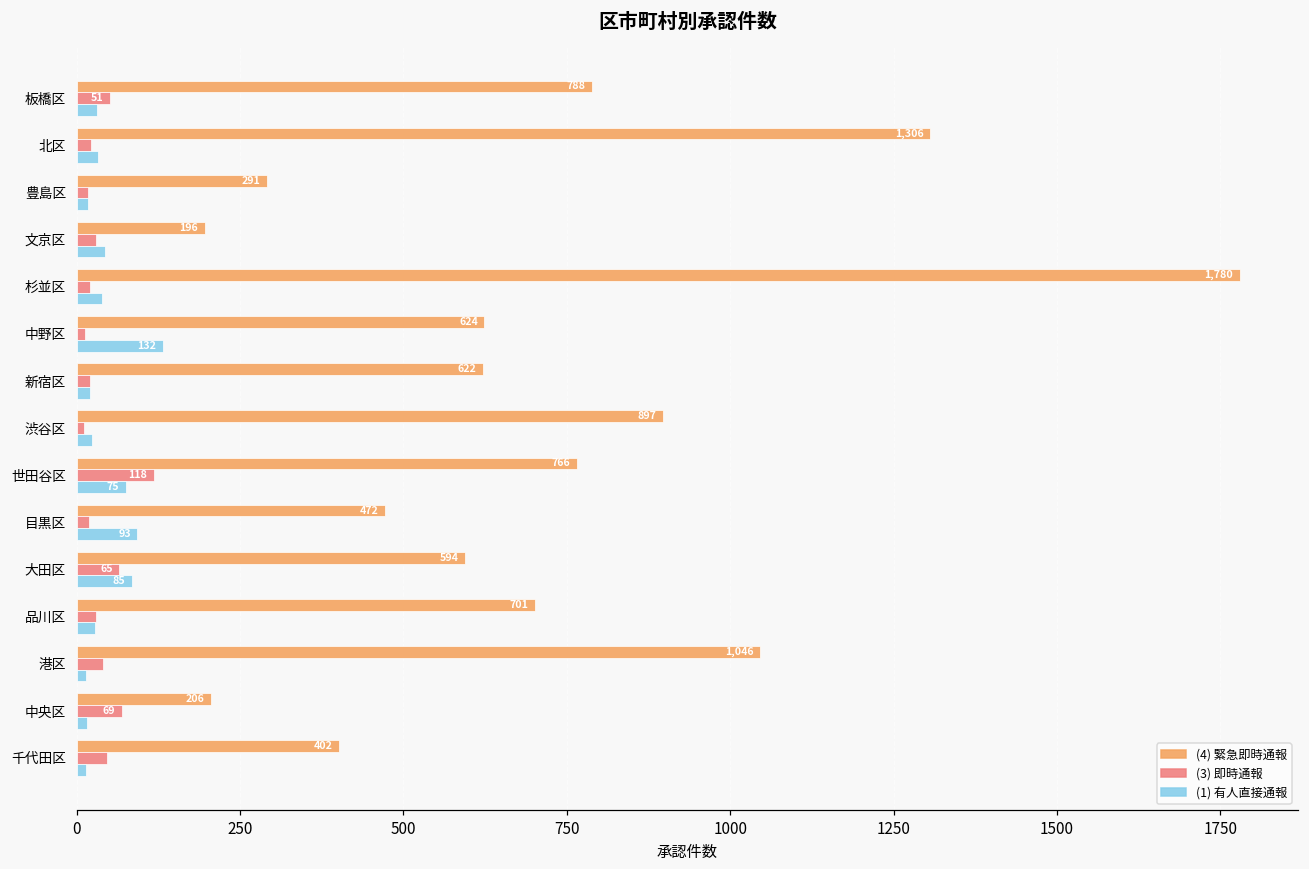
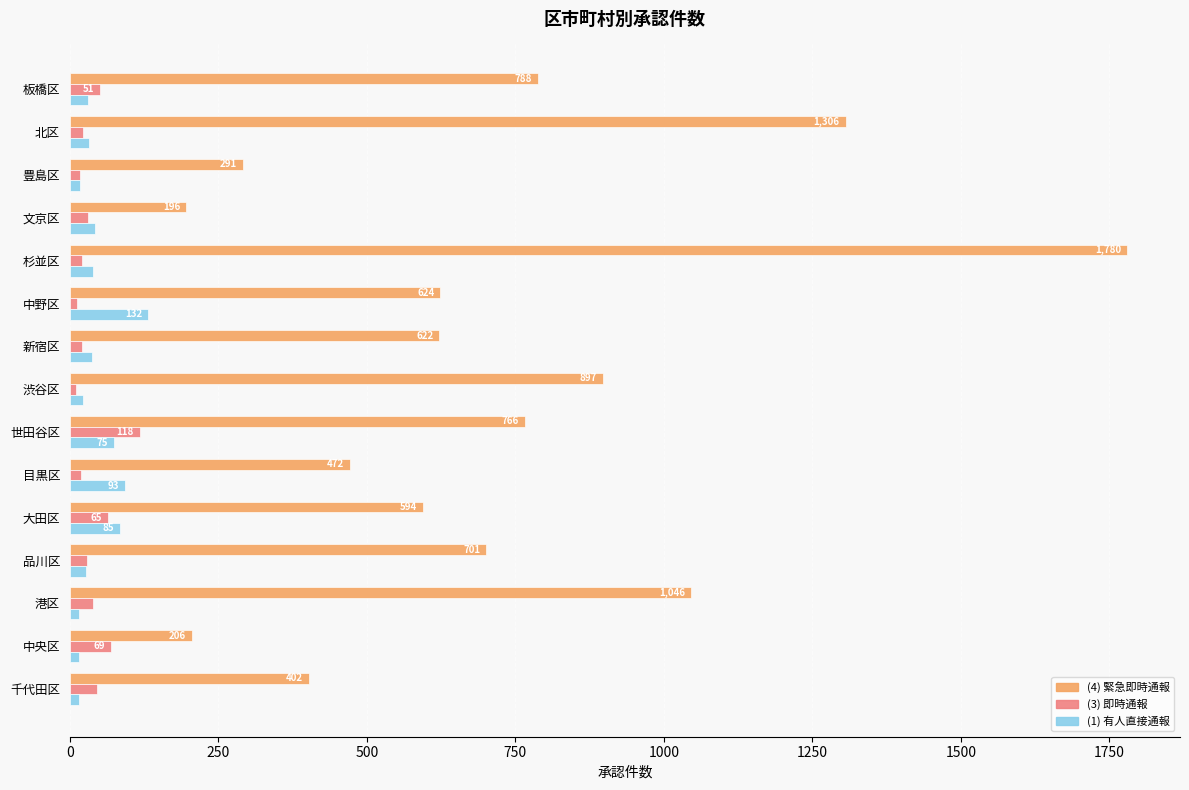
  {
    "(1) 有人直接通報": {
      "板橋区": 30,
      "北区": 30,
      "豊島区": 20,
      "文京区": 40,
      "杉並区": 40,
-     "新宿区": 20,
+     "新宿区": 40,
      "渋谷区": 20,
      "品川区": 30,
      "港区": 20,
      "中央区": 20,
      "千代田区": 20
    }
  }
